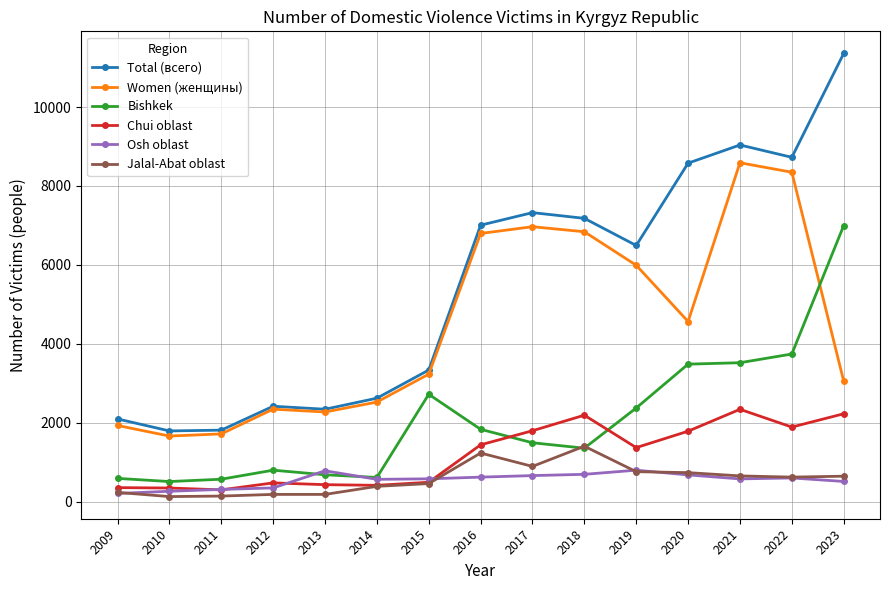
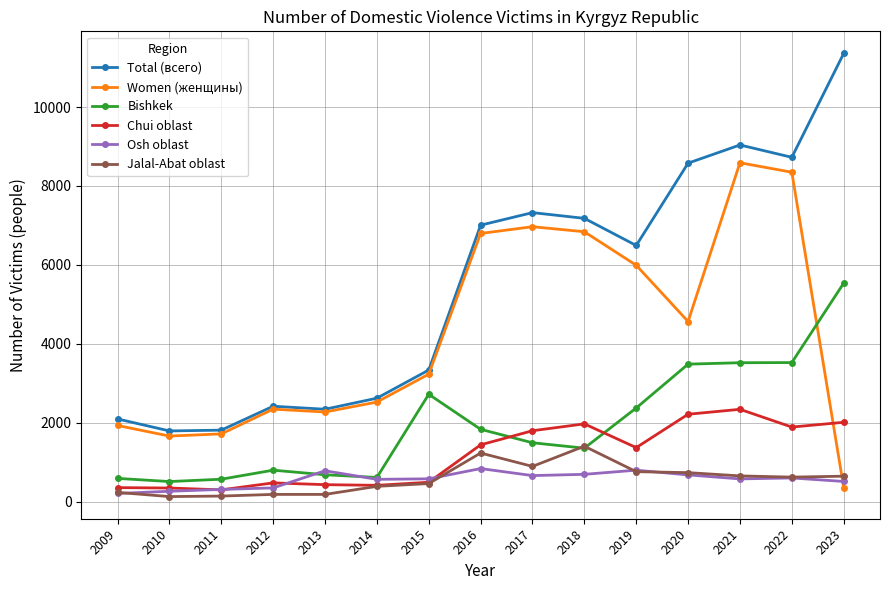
  {
    "Total (всего)": {
      "2009": 2100,
      "2010": 1800,
      "2011": 1800,
      "2012": 2400,
      "2013": 2300,
      "2014": 2600,
      "2015": 3300,
      "2016": 7000,
      "2017": 7300,
      "2018": 7200,
      "2019": 6500,
      "2020": 8600,
      "2021": 9000,
      "2022": 8700,
      "2023": 11400
    },
    "Women (женщины)": {
      "2009": 1900,
      "2010": 1700,
      "2011": 1700,
      "2012": 2300,
      "2013": 2300,
      "2014": 2500,
      "2015": 3200,
      "2016": 6800,
      "2017": 7000,
      "2018": 6800,
      "2019": 6000,
      "2020": 4600,
      "2021": 8600,
      "2022": 8300,
-     "2023": 3100
+     "2023": 400
    },
    "Bishkek": {
      "2009": 600,
      "2010": 500,
      "2011": 600,
      "2012": 800,
      "2013": 700,
      "2015": 2700,
      "2016": 1800,
      "2017": 1500,
      "2019": 2400,
      "2020": 3500,
      "2021": 3500,
-     "2022": 3700,
-     "2023": 7000
+     "2022": 3500,
+     "2023": 5500
    },
    "Chui oblast": {
      "2009": 400,
      "2010": 300,
      "2012": 500,
      "2013": 400,
      "2016": 1400,
      "2017": 1800,
-     "2018": 2200,
+     "2018": 2000,
      "2019": 1400,
-     "2020": 1800,
+     "2020": 2200,
      "2021": 2300,
      "2022": 1900,
-     "2023": 2200
+     "2023": 2000
    },
    "Osh oblast": {
      "2010": 300,
      "2012": 300,
      "2013": 800,
      "2015": 600,
-     "2016": 600,
+     "2016": 800,
      "2017": 700,
      "2018": 700,
      "2021": 600,
      "2023": 500
    },
    "Jalal-Abat oblast": {
      "2010": 100,
      "2011": 100,
      "2012": 200,
      "2013": 200,
      "2016": 1200,
      "2017": 900,
      "2021": 600,
      "2023": 600
    }
  }
